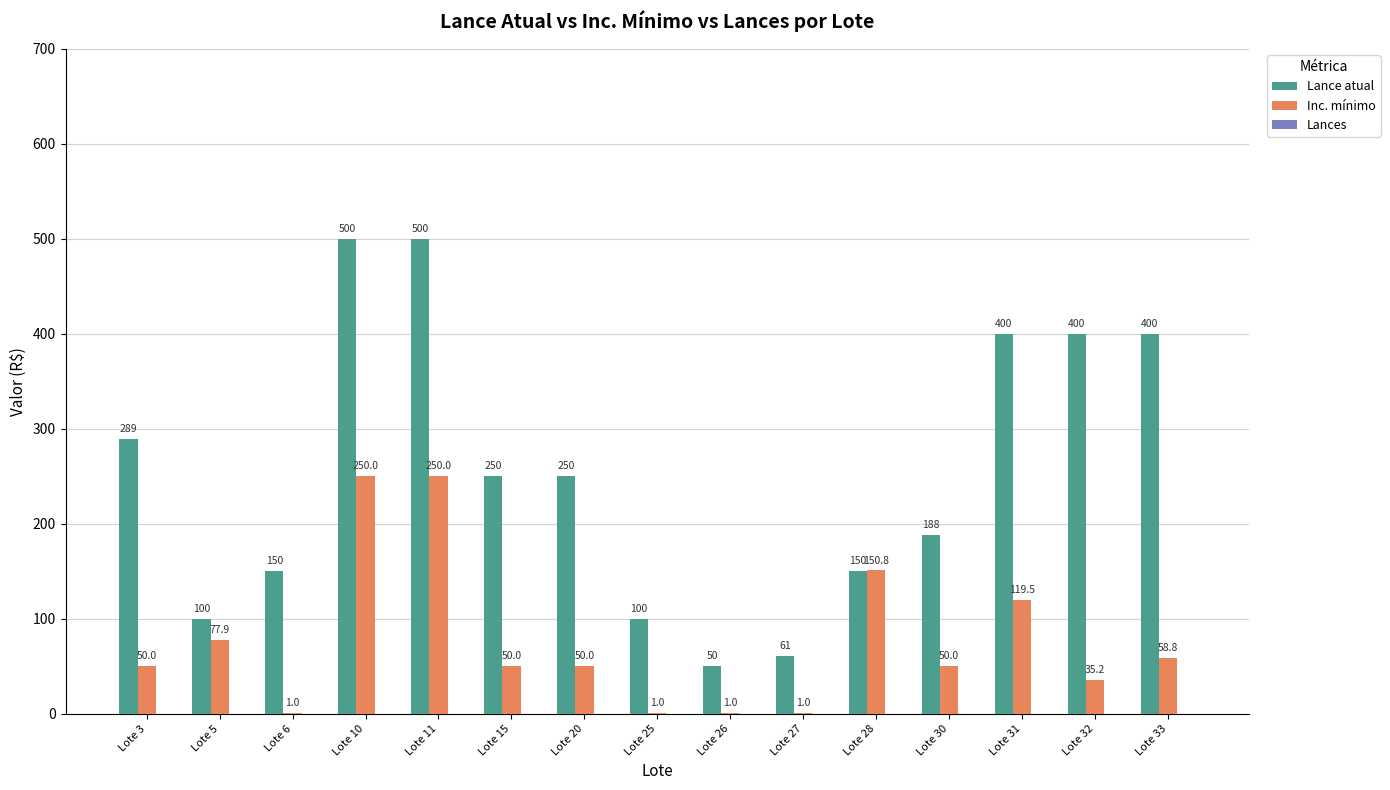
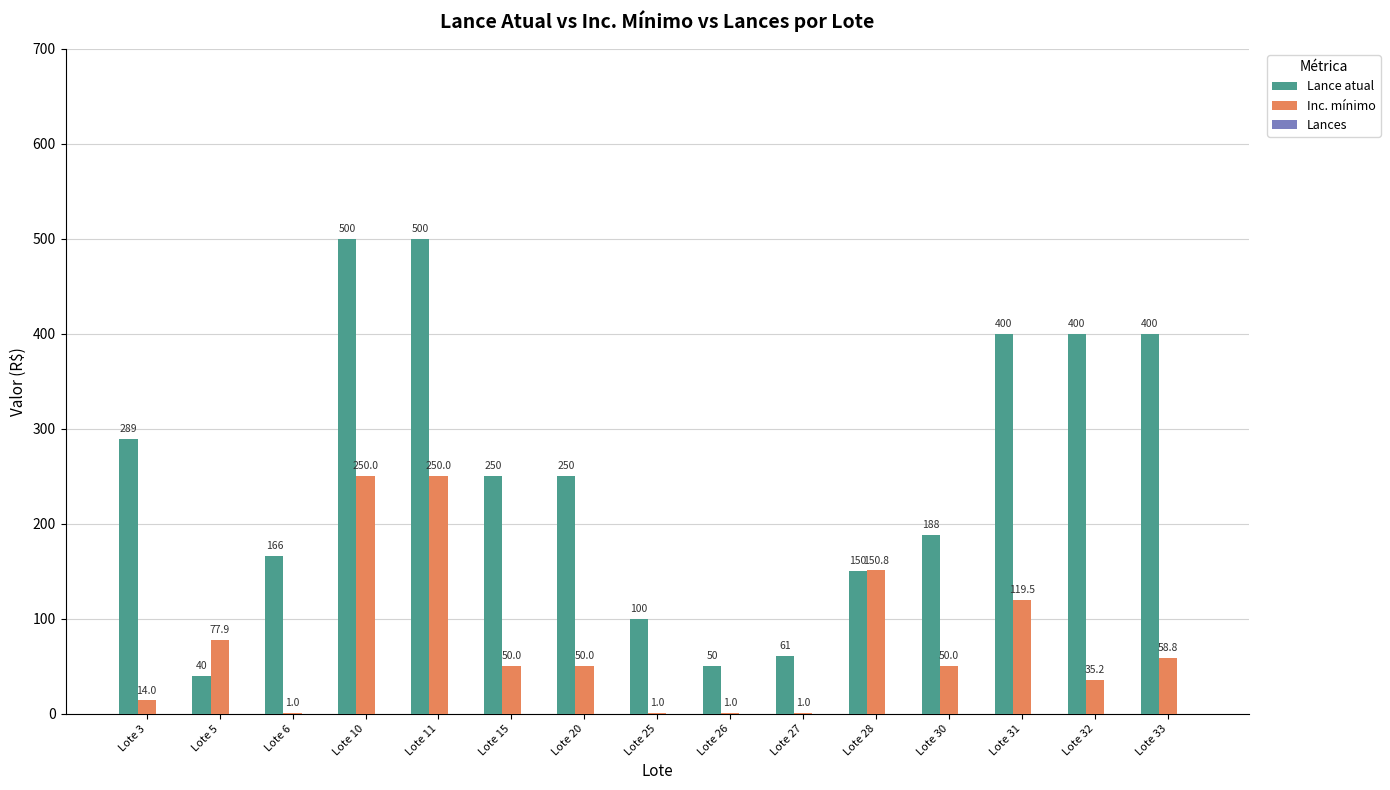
  {
    "Lance atual": {
      "Lote 3": 289,
-     "Lote 5": 100,
-     "Lote 6": 150,
+     "Lote 5": 40,
+     "Lote 6": 166,
      "Lote 10": 500,
      "Lote 11": 500,
      "Lote 15": 250,
      "Lote 20": 250,
      "Lote 25": 100,
      "Lote 26": 50,
      "Lote 27": 61,
      "Lote 30": 188,
      "Lote 31": 400,
      "Lote 32": 400,
      "Lote 33": 400
    },
    "Inc. mínimo": {
-     "Lote 3": 50.0,
+     "Lote 3": 14.0,
      "Lote 5": 77.9,
      "Lote 6": 1.0,
      "Lote 10": 250.0,
      "Lote 11": 250.0,
      "Lote 15": 50.0,
      "Lote 20": 50.0,
      "Lote 25": 1.0,
      "Lote 26": 1.0,
      "Lote 27": 1.0,
      "Lote 28": 150.8,
      "Lote 30": 50.0,
      "Lote 31": 119.5,
      "Lote 32": 35.2,
      "Lote 33": 58.8
    },
    "Lances": {
      "Lote 3": 0,
      "Lote 5": 0,
      "Lote 6": 0,
      "Lote 10": 0,
      "Lote 11": 0,
      "Lote 15": 0,
      "Lote 20": 0,
      "Lote 25": 0,
      "Lote 26": 0,
      "Lote 27": 0,
      "Lote 28": 0,
      "Lote 30": 0,
      "Lote 31": 0,
      "Lote 32": 0,
      "Lote 33": 0
    }
  }
